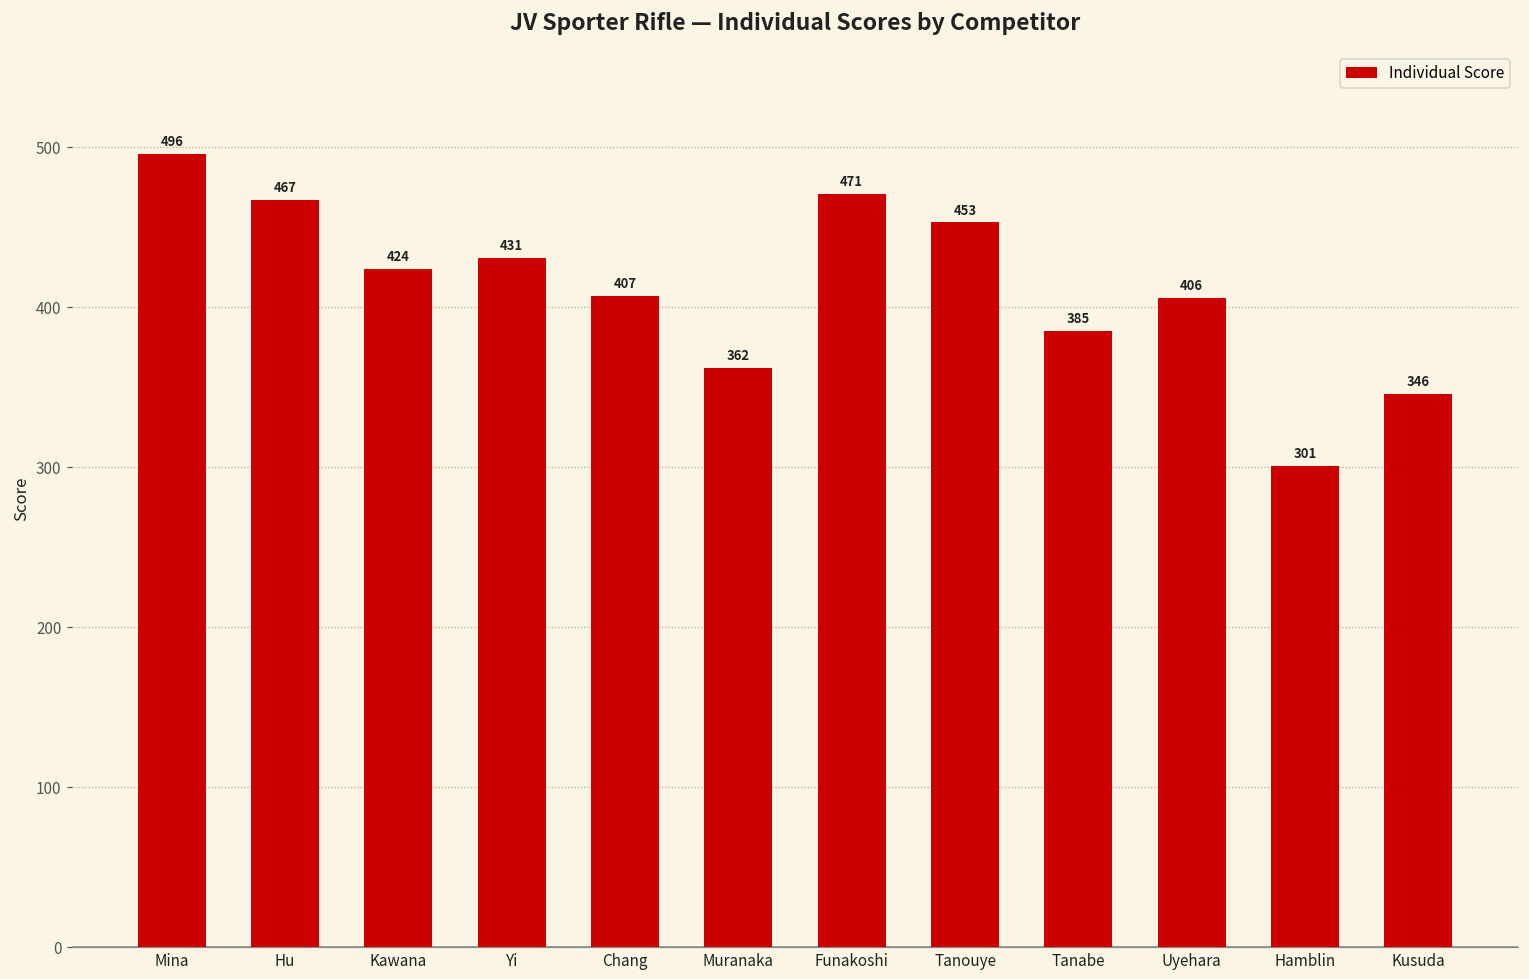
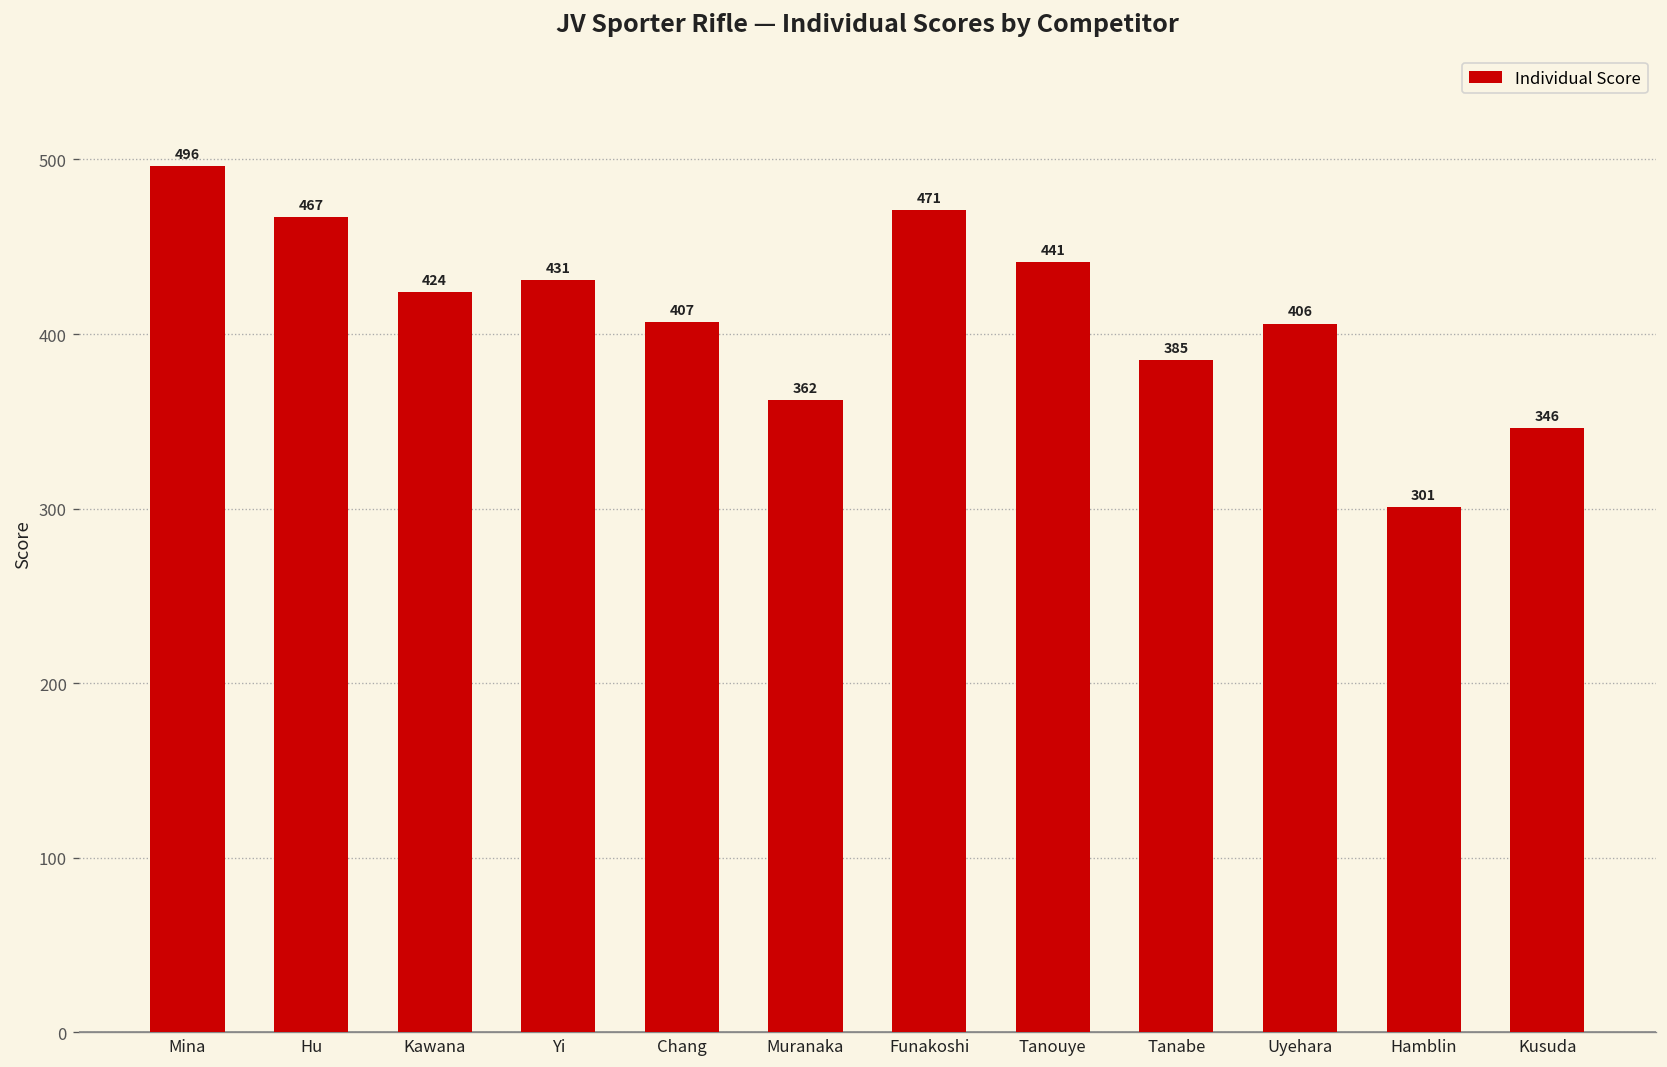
  {
    "Mina": 496,
    "Hu": 467,
    "Kawana": 424,
    "Yi": 431,
    "Chang": 407,
    "Muranaka": 362,
    "Funakoshi": 471,
-   "Tanouye": 453,
+   "Tanouye": 441,
    "Tanabe": 385,
    "Uyehara": 406,
    "Hamblin": 301,
    "Kusuda": 346
  }
